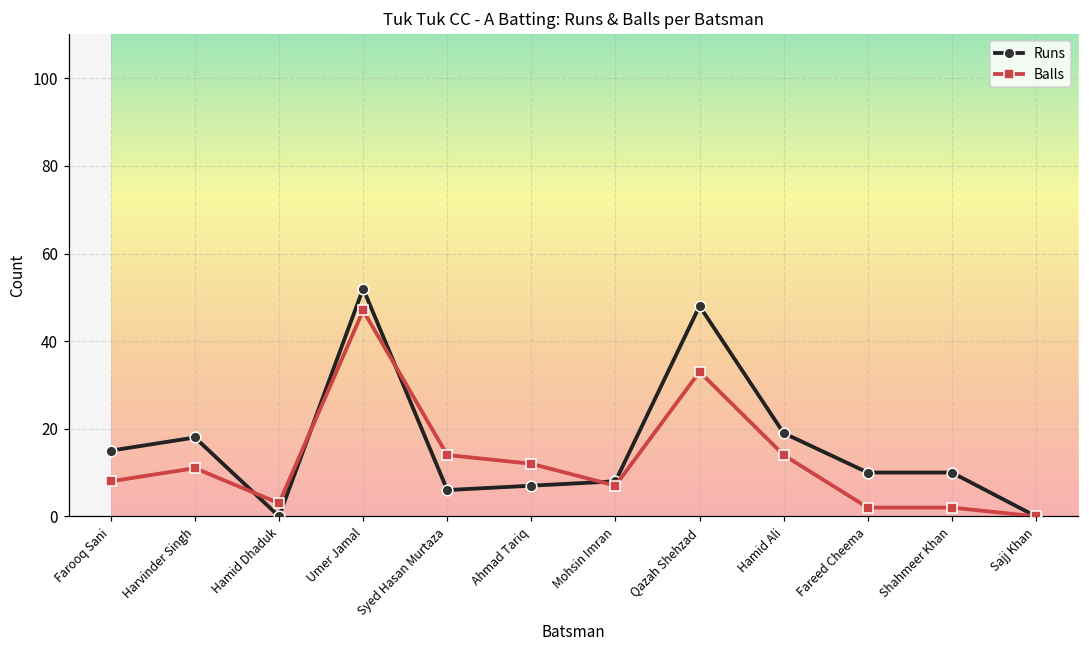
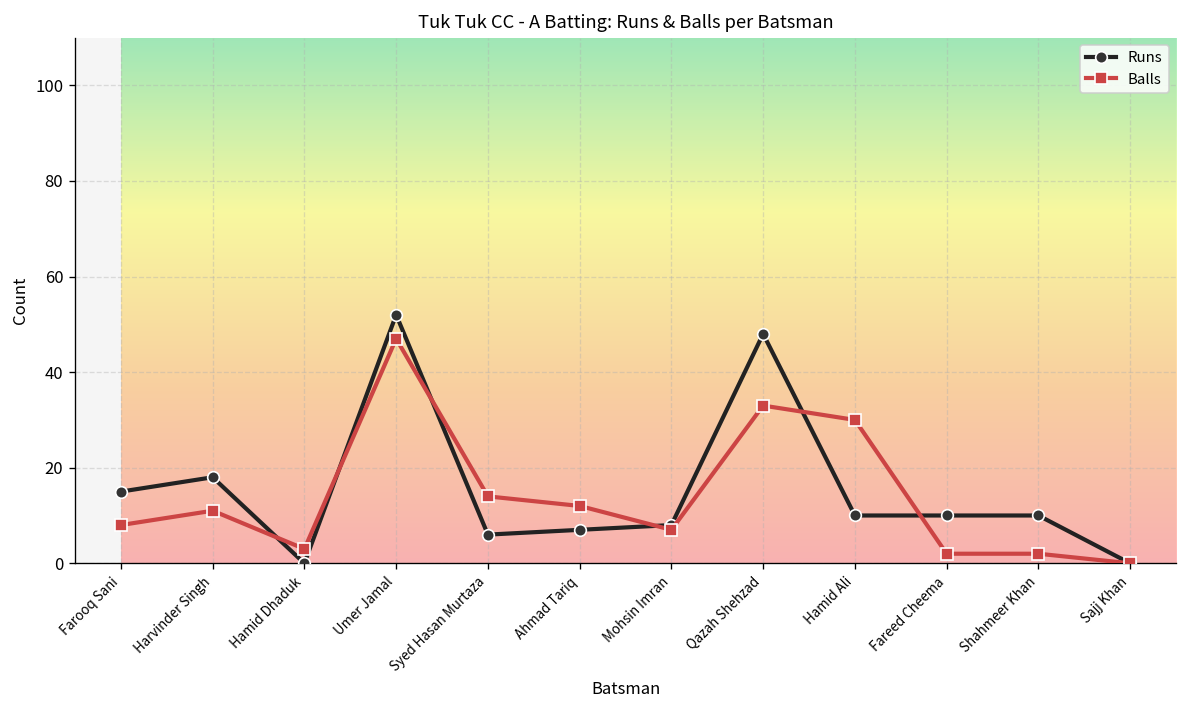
  {
    "Runs": {
      "Farooq Sani": 15,
      "Harvinder Singh": 18,
      "Hamid Dhaduk": 0,
      "Umer Jamal": 52,
      "Syed Hasan Murtaza": 6,
      "Ahmad Tariq": 7,
      "Mohsin Imran": 8,
      "Qazah Shehzad": 48,
-     "Hamid Ali": 19,
+     "Hamid Ali": 10,
      "Fareed Cheema": 10,
      "Shahmeer Khan": 10
    },
    "Balls": {
      "Farooq Sani": 8,
      "Harvinder Singh": 11,
      "Hamid Dhaduk": 3,
      "Umer Jamal": 47,
      "Syed Hasan Murtaza": 14,
      "Ahmad Tariq": 12,
      "Mohsin Imran": 7,
      "Qazah Shehzad": 33,
-     "Hamid Ali": 14,
+     "Hamid Ali": 30,
      "Fareed Cheema": 2,
      "Shahmeer Khan": 2
    }
  }
